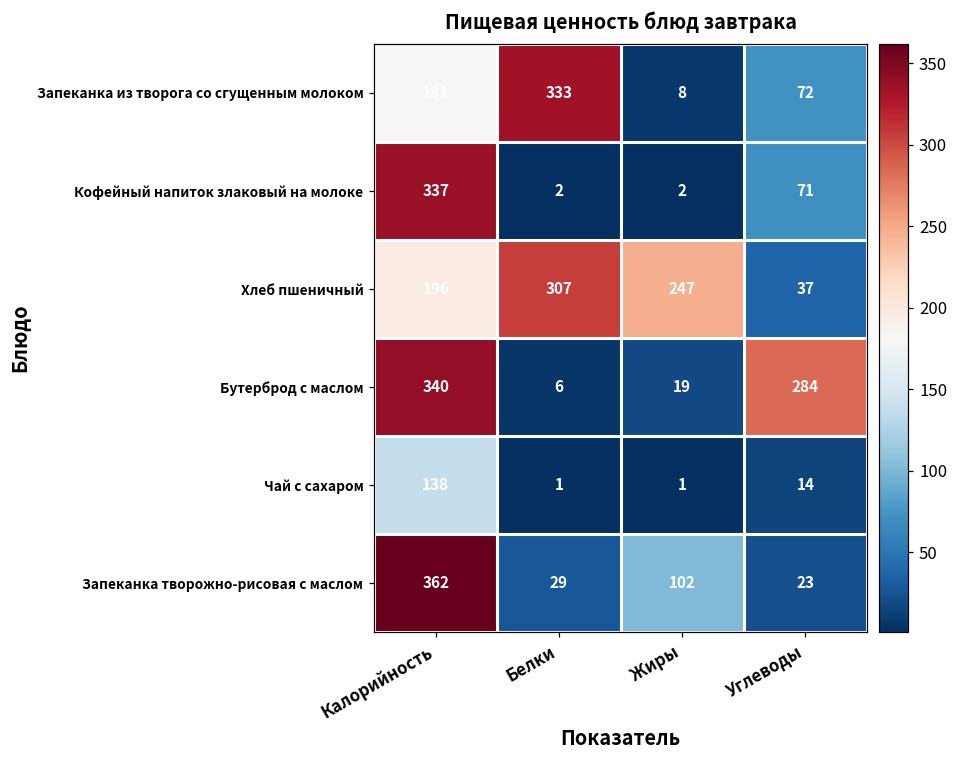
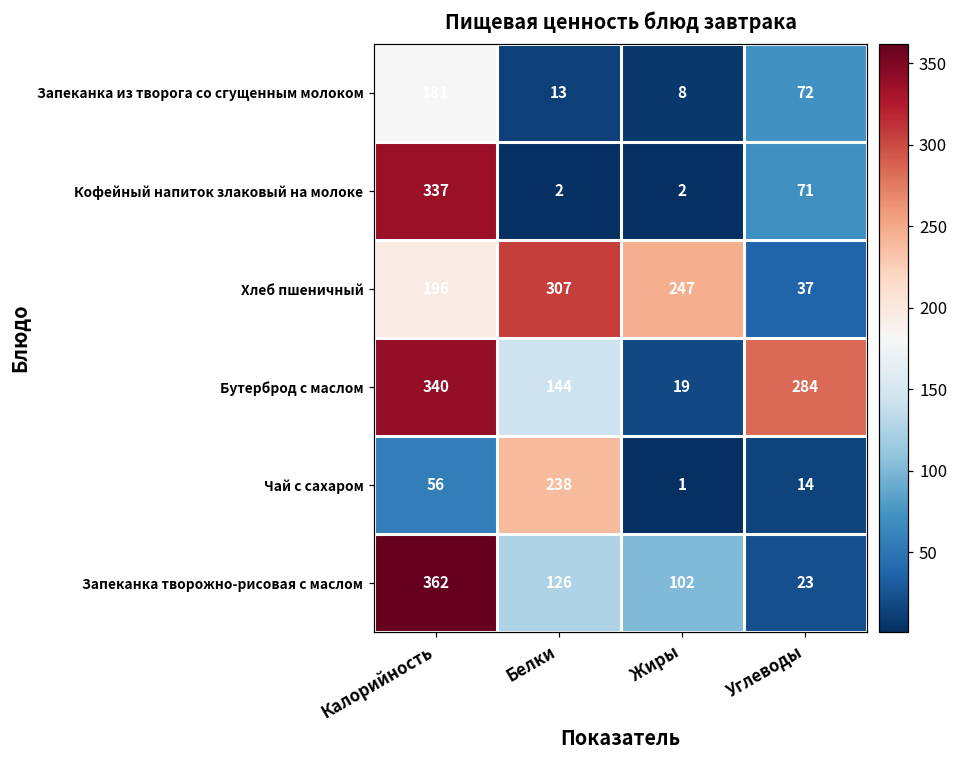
  {
    "Запеканка из творога со сгущенным молоком": {
-     "Белки": 333,
+     "Белки": 13,
      "Жиры": 8,
      "Углеводы": 72
    },
    "Кофейный напиток злаковый на молоке": {
      "Калорийность": 337,
      "Белки": 2,
      "Жиры": 2,
      "Углеводы": 71
    },
    "Хлеб пшеничный": {
      "Белки": 307,
      "Жиры": 247,
      "Углеводы": 37
    },
    "Бутерброд с маслом": {
      "Калорийность": 340,
-     "Белки": 6,
+     "Белки": 144,
      "Жиры": 19,
      "Углеводы": 284
    },
    "Чай с сахаром": {
-     "Калорийность": 138,
-     "Белки": 1,
+     "Калорийность": 56,
+     "Белки": 238,
      "Жиры": 1,
      "Углеводы": 14
    },
    "Запеканка творожно-рисовая с маслом": {
      "Калорийность": 362,
-     "Белки": 29,
+     "Белки": 126,
      "Жиры": 102,
      "Углеводы": 23
    }
  }
